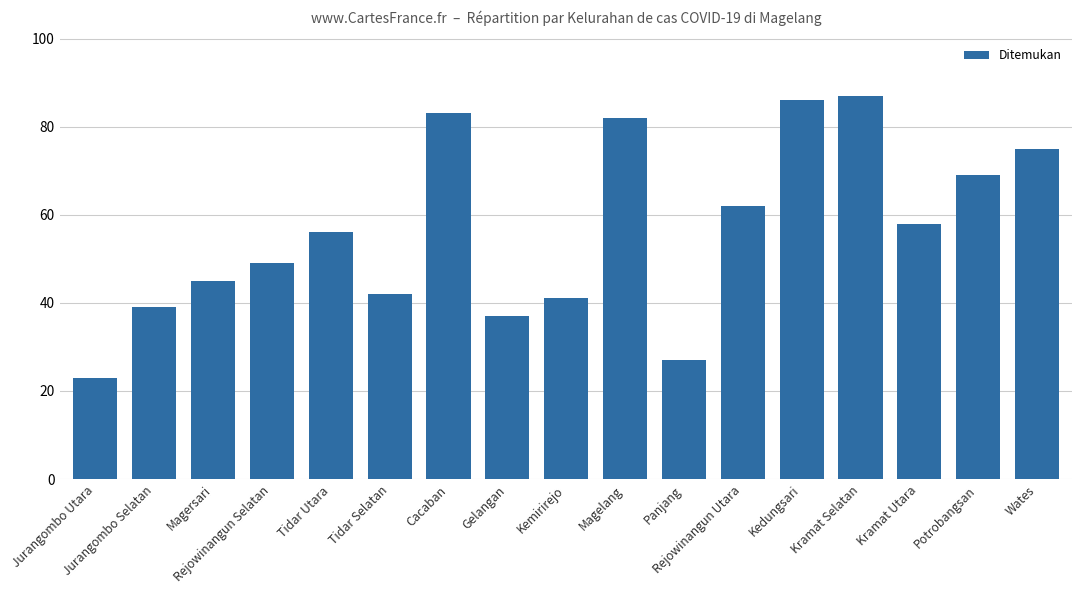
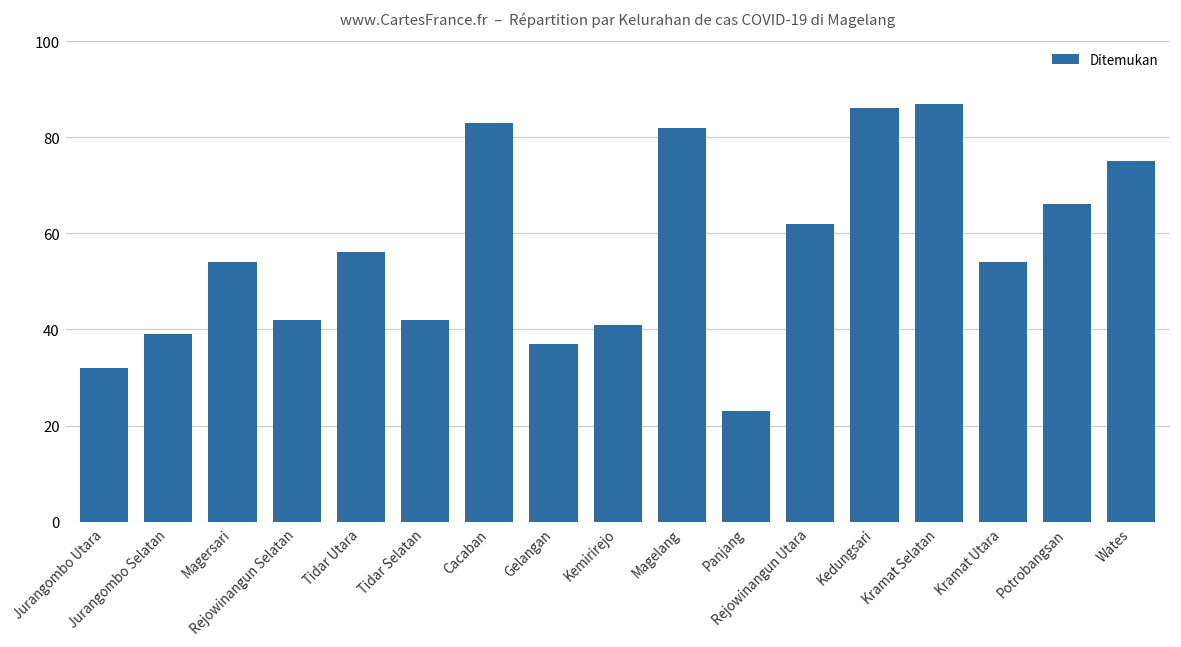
  {
-   "Jurangombo Utara": 23,
+   "Jurangombo Utara": 32,
    "Jurangombo Selatan": 39,
-   "Magersari": 45,
-   "Rejowinangun Selatan": 49,
+   "Magersari": 54,
+   "Rejowinangun Selatan": 42,
    "Tidar Utara": 56,
    "Tidar Selatan": 42,
    "Cacaban": 83,
    "Gelangan": 37,
    "Kemirirejo": 41,
    "Magelang": 82,
-   "Panjang": 27,
+   "Panjang": 23,
    "Rejowinangun Utara": 62,
    "Kedungsari": 86,
    "Kramat Selatan": 87,
-   "Kramat Utara": 58,
-   "Potrobangsan": 69,
+   "Kramat Utara": 54,
+   "Potrobangsan": 66,
    "Wates": 75
  }
